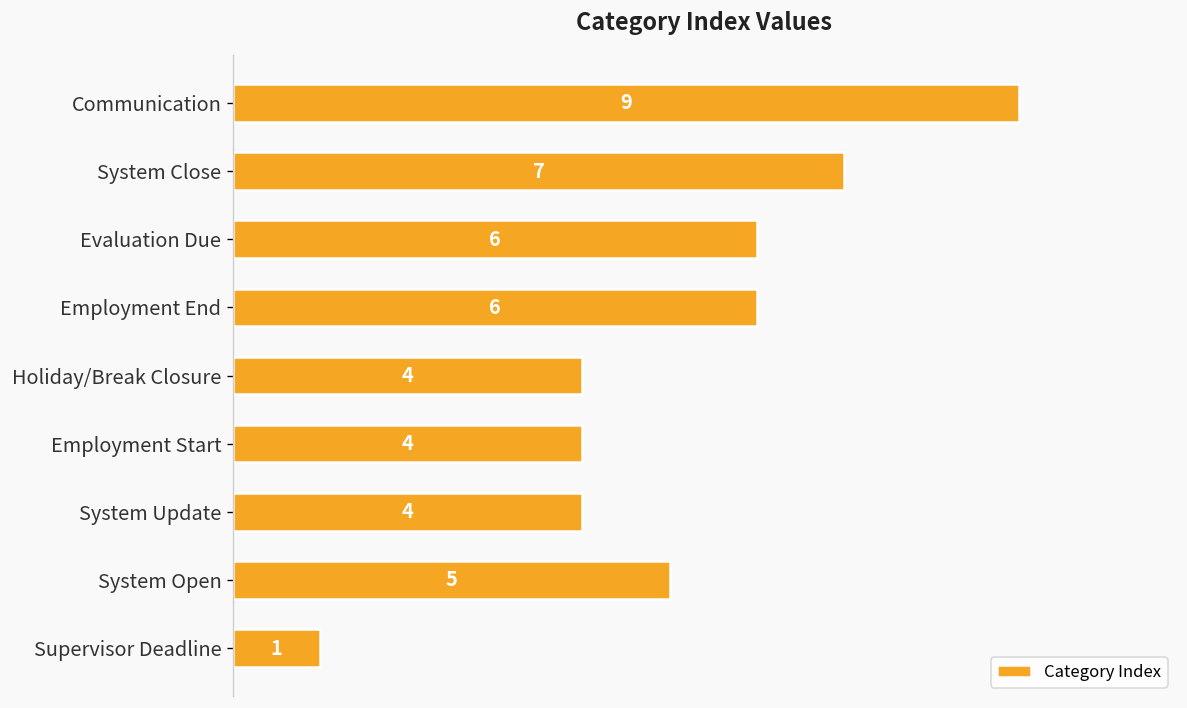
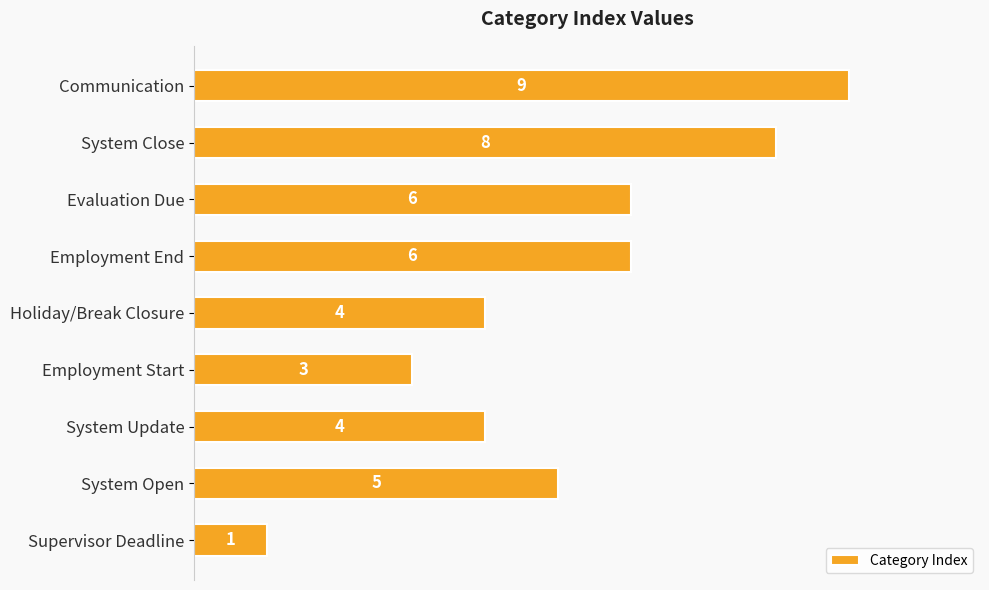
  {
    "Communication": 9,
-   "System Close": 7,
+   "System Close": 8,
    "Evaluation Due": 6,
    "Employment End": 6,
    "Holiday/Break Closure": 4,
-   "Employment Start": 4,
+   "Employment Start": 3,
    "System Update": 4,
    "System Open": 5,
    "Supervisor Deadline": 1
  }
